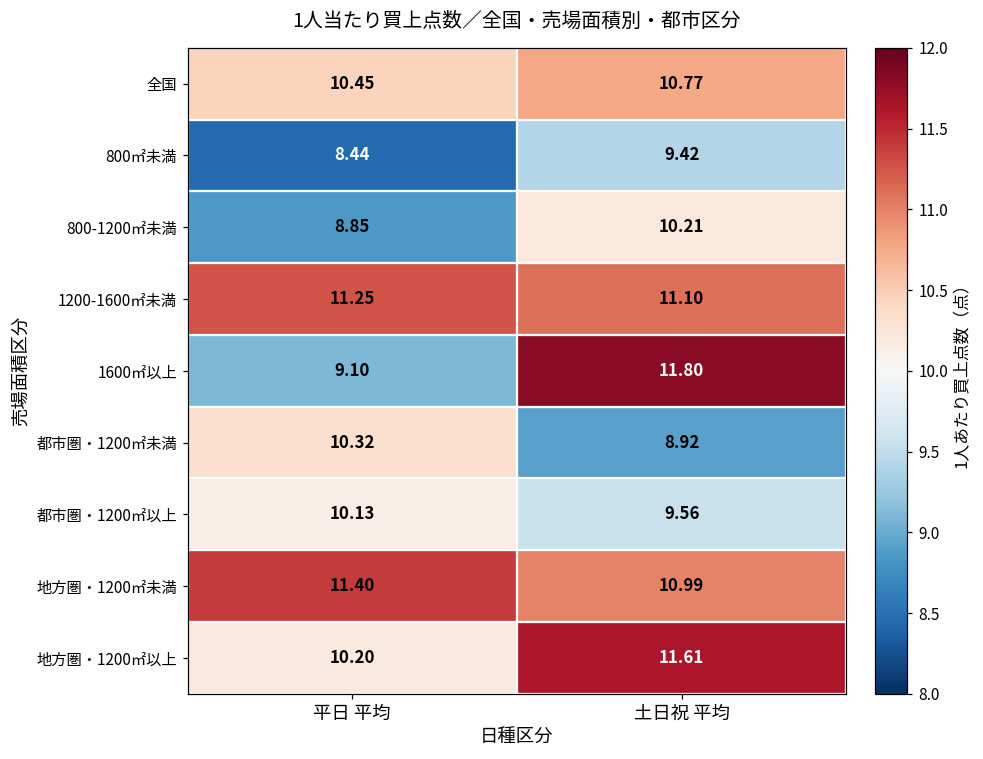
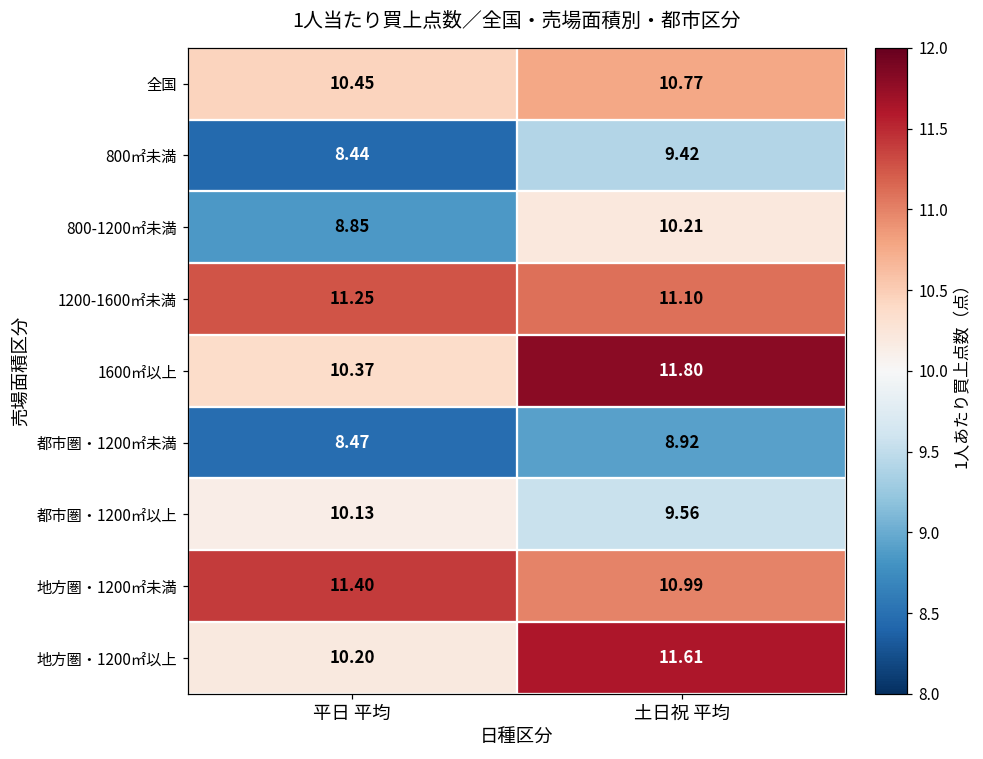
  {
    "全国": {
      "平日 平均": 10.45,
      "土日祝 平均": 10.77
    },
    "800㎡未満": {
      "平日 平均": 8.44,
      "土日祝 平均": 9.42
    },
    "800-1200㎡未満": {
      "平日 平均": 8.85,
      "土日祝 平均": 10.21
    },
    "1200-1600㎡未満": {
      "平日 平均": 11.25,
      "土日祝 平均": 11.10
    },
    "1600㎡以上": {
-     "平日 平均": 9.10,
+     "平日 平均": 10.37,
      "土日祝 平均": 11.80
    },
    "都市圏・1200㎡未満": {
-     "平日 平均": 10.32,
+     "平日 平均": 8.47,
      "土日祝 平均": 8.92
    },
    "都市圏・1200㎡以上": {
      "平日 平均": 10.13,
      "土日祝 平均": 9.56
    },
    "地方圏・1200㎡未満": {
      "平日 平均": 11.40,
      "土日祝 平均": 10.99
    },
    "地方圏・1200㎡以上": {
      "平日 平均": 10.20,
      "土日祝 平均": 11.61
    }
  }
